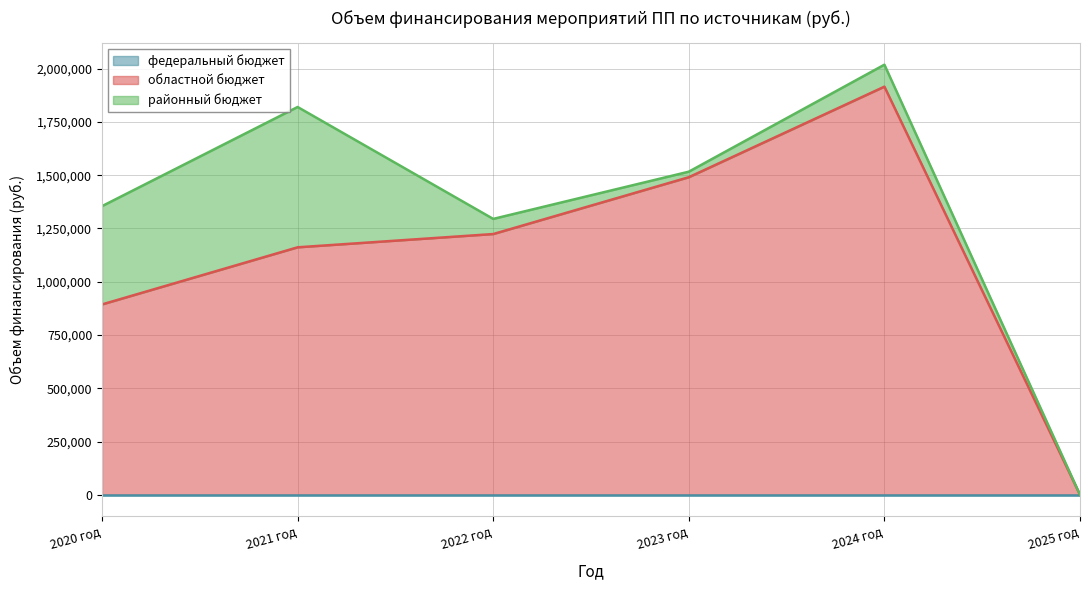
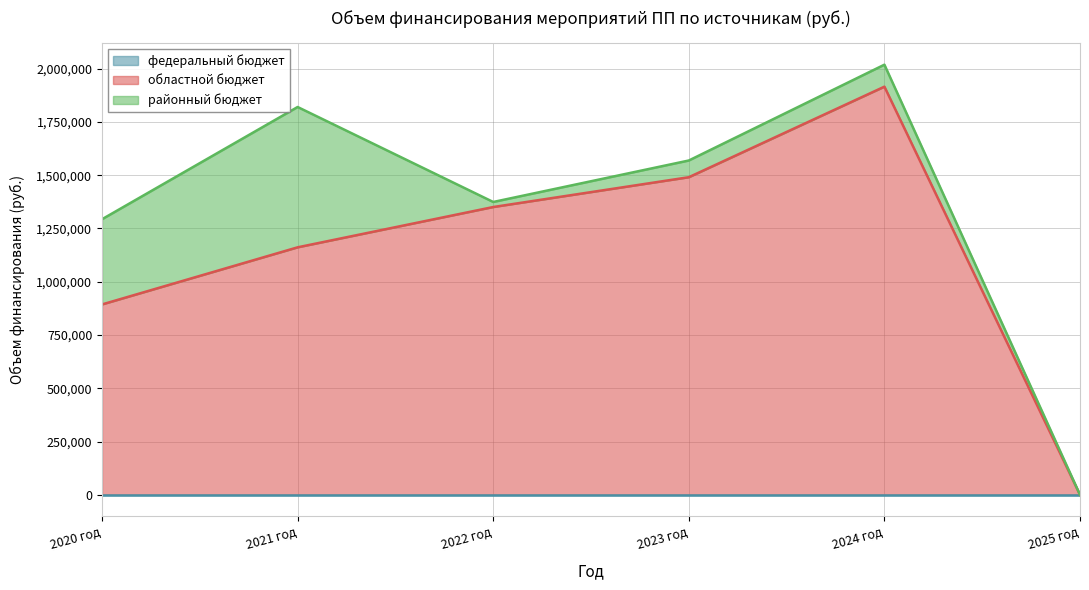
  {
    "федеральный бюджет": {
      "2020 год": "0",
      "2021 год": "0",
      "2022 год": "0",
      "2023 год": "0",
      "2024 год": "0"
    },
    "областной бюджет": {
      "2020 год": "890,000",
      "2021 год": "1,160,000",
-     "2022 год": "1,220,000",
+     "2022 год": "1,350,000",
      "2023 год": "1,490,000",
      "2024 год": "1,920,000"
    },
    "районный бюджет": {
-     "2020 год": "460,000",
+     "2020 год": "400,000",
      "2021 год": "660,000",
-     "2022 год": "70,000",
-     "2023 год": "30,000",
+     "2022 год": "20,000",
+     "2023 год": "80,000",
      "2024 год": "100,000"
    }
  }
